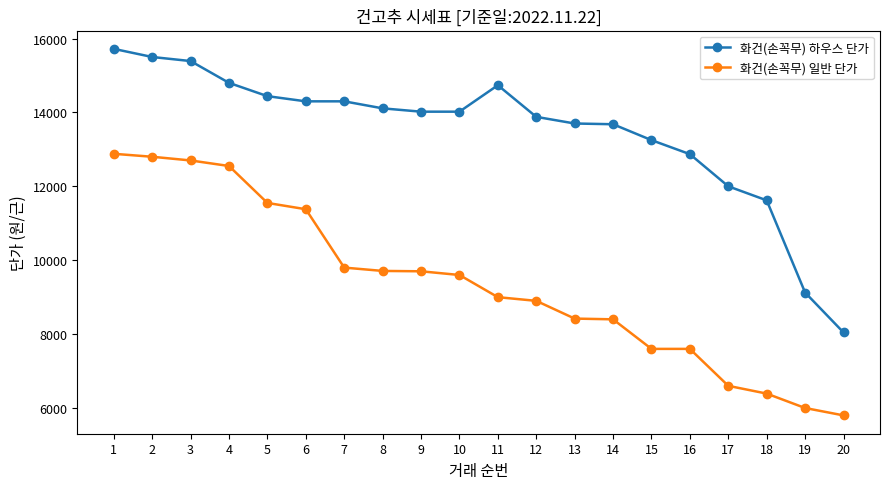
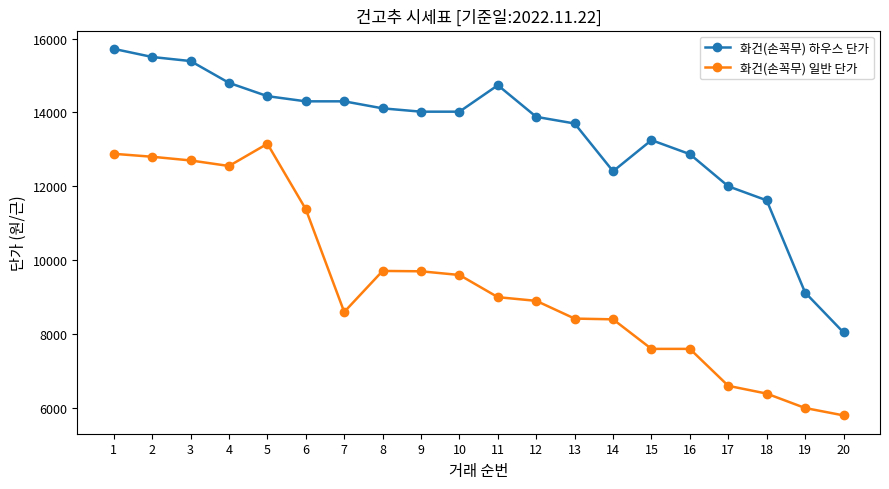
  {
    "화건(손꼭무) 하우스 단가": {
      "1": 15700,
      "2": 15500,
      "3": 15400,
      "4": 14800,
      "5": 14400,
      "6": 14300,
      "7": 14300,
      "8": 14100,
      "9": 14000,
      "10": 14000,
      "11": 14700,
      "12": 13900,
      "13": 13700,
-     "14": 13700,
+     "14": 12400,
      "15": 13300,
      "16": 12900,
      "17": 12000,
      "18": 11600,
      "19": 9100,
      "20": 8000
    },
    "화건(손꼭무) 일반 단가": {
      "1": 12900,
      "2": 12800,
      "3": 12700,
      "4": 12600,
-     "5": 11600,
+     "5": 13200,
      "6": 11400,
-     "7": 9800,
+     "7": 8600,
      "8": 9700,
      "9": 9700,
      "10": 9600,
      "11": 9000,
      "12": 8900,
      "13": 8400,
      "14": 8400,
      "15": 7600,
      "16": 7600,
      "17": 6600,
      "18": 6400,
      "19": 6000,
      "20": 5800
    }
  }
